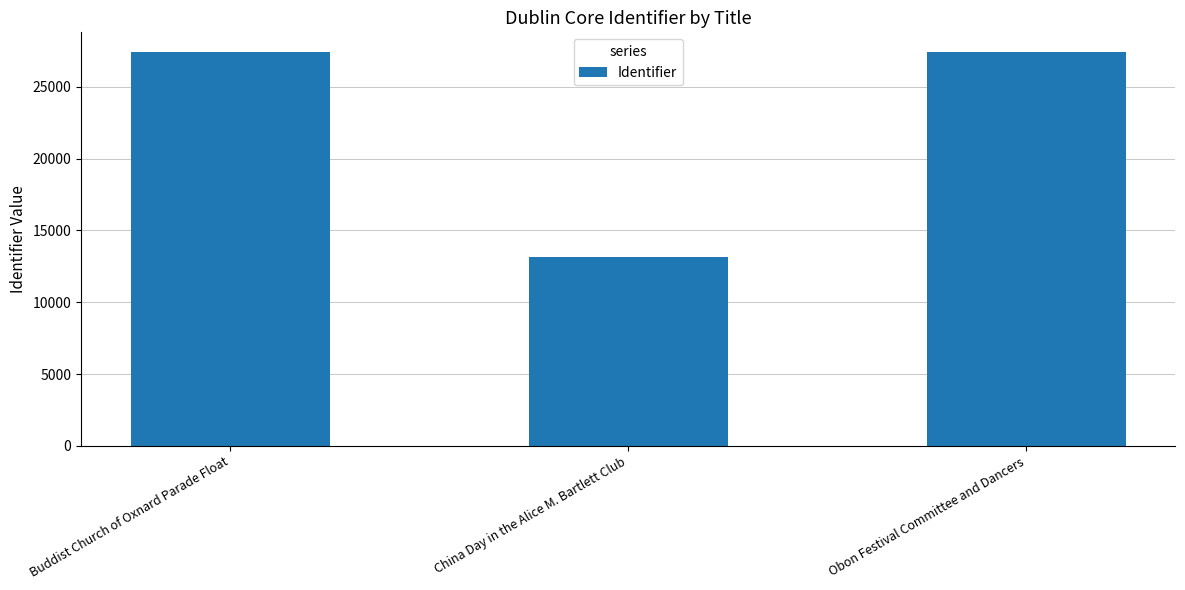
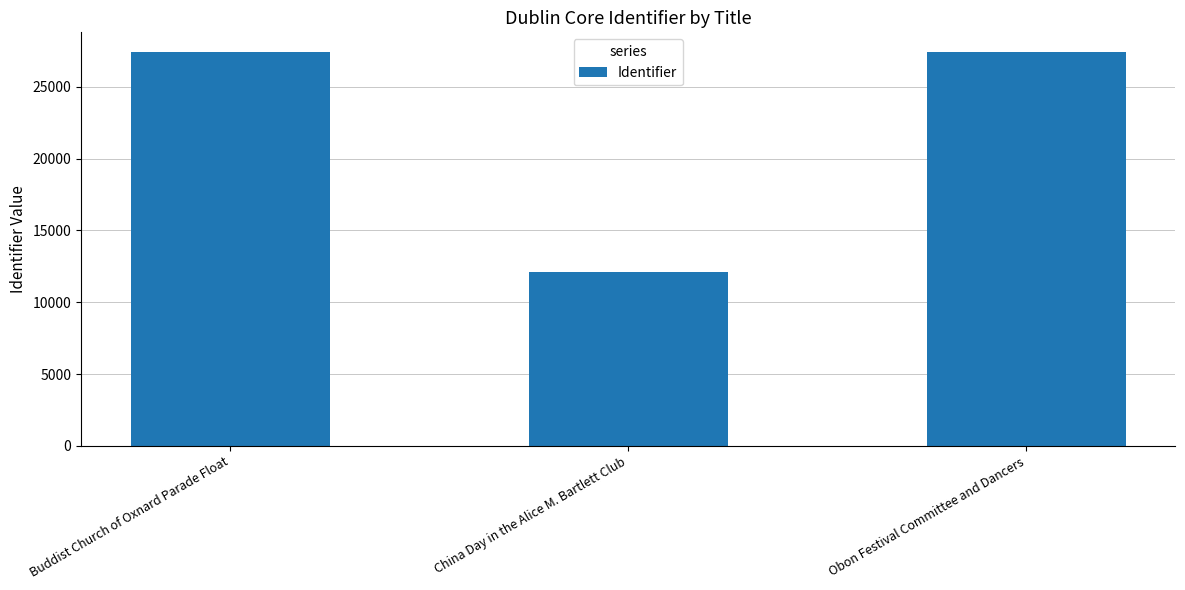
  {
    "Buddist Church of Oxnard Parade Float": 27400,
-   "China Day in the Alice M. Bartlett Club": 13200,
+   "China Day in the Alice M. Bartlett Club": 12100,
    "Obon Festival Committee and Dancers": 27400
  }
